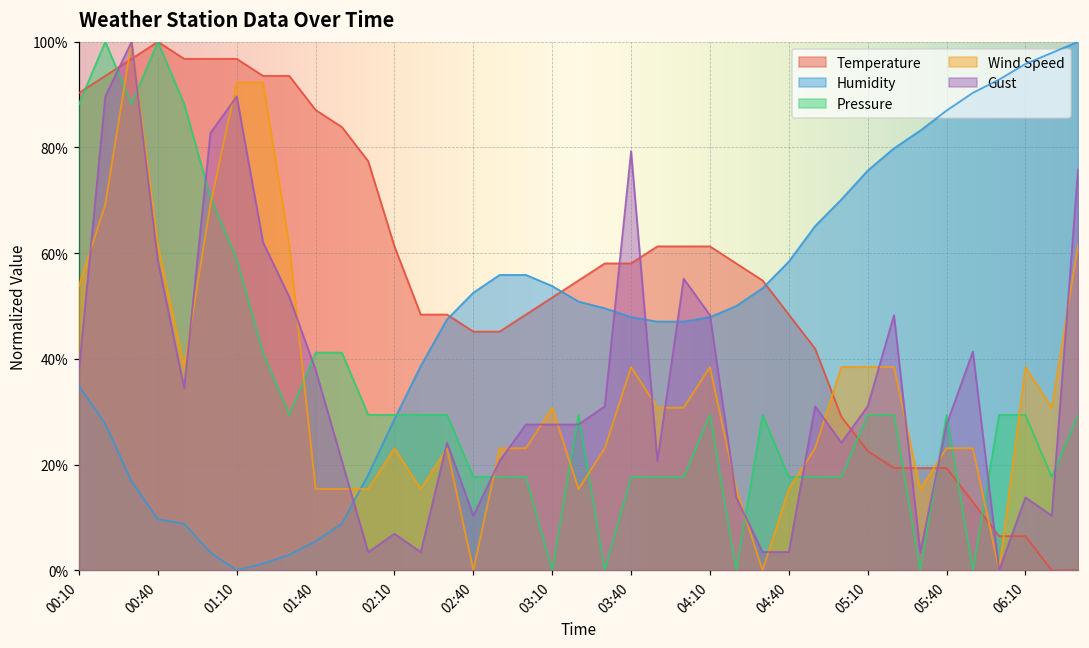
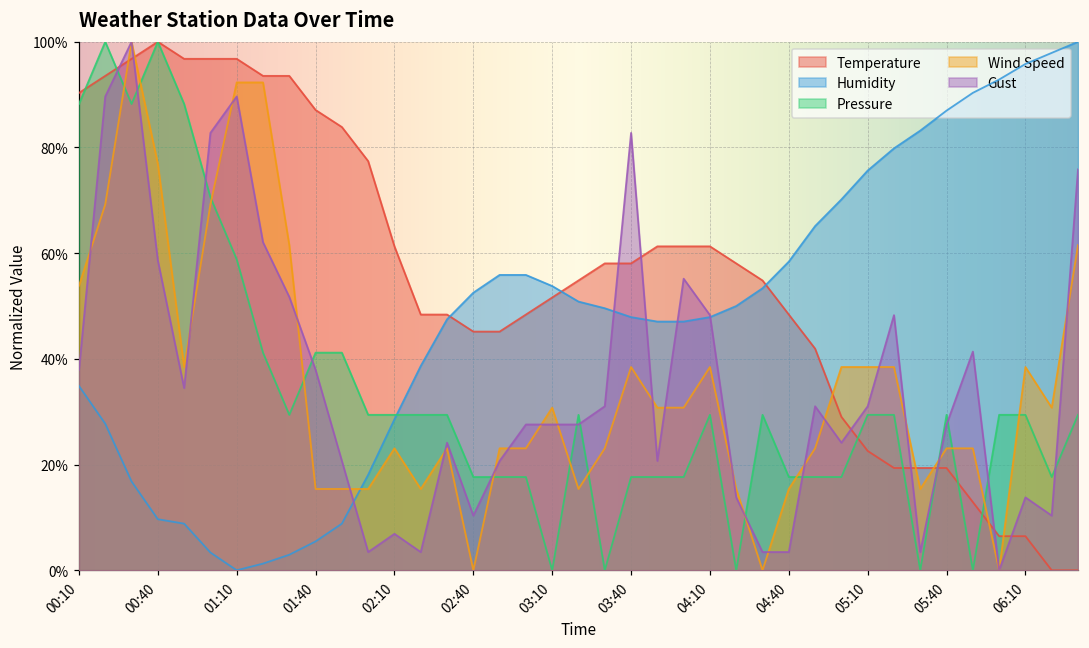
  {
    "Temperature": {
      "00:10": "90%",
      "01:10": "97%",
      "01:40": "87%",
      "02:10": "61%",
      "02:40": "45%",
      "03:10": "52%",
      "03:40": "58%",
      "04:10": "61%",
      "04:40": "48%",
      "05:10": "23%",
      "05:40": "19%",
      "06:10": "6%"
    },
    "Humidity": {
      "00:10": "35%",
      "00:40": "10%",
      "01:10": "0%",
      "01:40": "5%",
      "02:10": "29%",
      "02:40": "53%",
      "03:10": "54%",
      "03:40": "48%",
      "04:40": "58%",
      "05:10": "76%"
    },
    "Pressure": {
      "00:10": "88%",
      "01:10": "59%",
      "01:40": "41%",
      "02:10": "29%",
      "02:40": "18%",
      "03:10": "0%",
      "03:40": "18%",
      "04:10": "29%",
      "04:40": "18%",
      "05:10": "29%",
      "05:40": "29%",
      "06:10": "29%"
    },
    "Wind Speed": {
      "00:10": "54%",
-     "00:40": "62%",
+     "00:40": "77%",
      "01:10": "92%",
      "01:40": "15%",
      "02:10": "23%",
      "02:40": "0%",
      "03:10": "31%",
      "03:40": "38%",
      "04:10": "38%",
      "04:40": "15%",
      "05:10": "38%",
      "05:40": "23%",
      "06:10": "38%"
    },
    "Gust": {
      "00:10": "38%",
      "00:40": "59%",
      "01:10": "90%",
      "01:40": "38%",
      "02:10": "7%",
      "02:40": "10%",
      "03:10": "28%",
-     "03:40": "79%",
+     "03:40": "83%",
      "04:40": "3%",
      "05:10": "31%",
      "05:40": "28%",
      "06:10": "14%"
    }
  }
